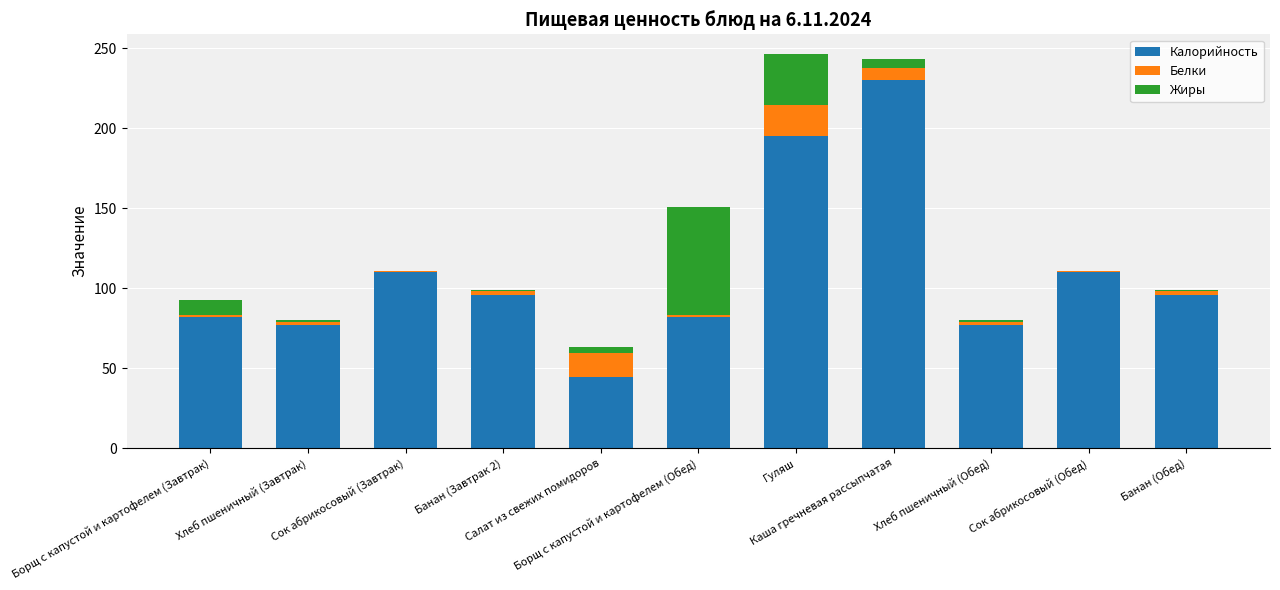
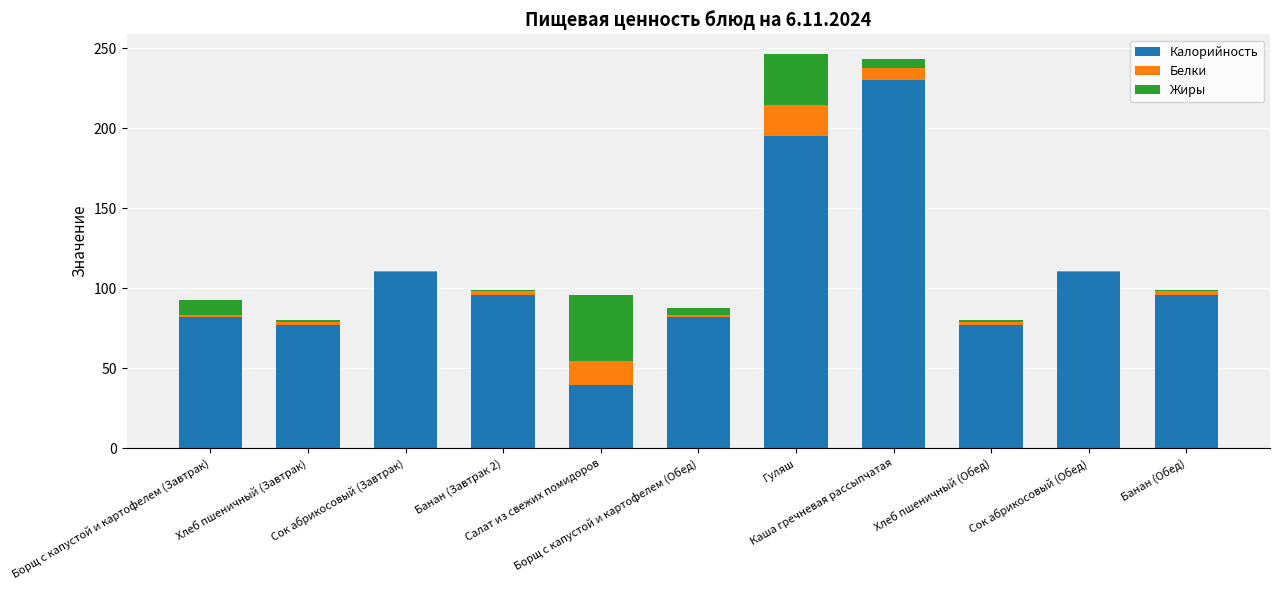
  {
    "Калорийность": {
      "Борщ с капустой и картофелем (Завтрак)": 82,
      "Хлеб пшеничный (Завтрак)": 77,
      "Сок абрикосовый (Завтрак)": 110,
      "Банан (Завтрак 2)": 96,
-     "Салат из свежих помидоров": 45,
+     "Салат из свежих помидоров": 39,
      "Борщ с капустой и картофелем (Обед)": 82,
      "Гуляш": 195,
      "Каша гречневая рассыпчатая": 230,
      "Хлеб пшеничный (Обед)": 77,
      "Сок абрикосовый (Обед)": 110,
      "Банан (Обед)": 96
    },
    "Белки": {
      "Хлеб пшеничный (Завтрак)": 2,
      "Банан (Завтрак 2)": 2,
      "Салат из свежих помидоров": 15,
      "Гуляш": 20,
      "Каша гречневая рассыпчатая": 7,
      "Хлеб пшеничный (Обед)": 2,
      "Банан (Обед)": 2
    },
    "Жиры": {
      "Борщ с капустой и картофелем (Завтрак)": 9,
      "Сок абрикосовый (Завтрак)": 0,
-     "Салат из свежих помидоров": 4,
-     "Борщ с капустой и картофелем (Обед)": 67,
+     "Салат из свежих помидоров": 41,
+     "Борщ с капустой и картофелем (Обед)": 4,
      "Гуляш": 32,
      "Каша гречневая рассыпчатая": 6,
      "Сок абрикосовый (Обед)": 0
    }
  }
